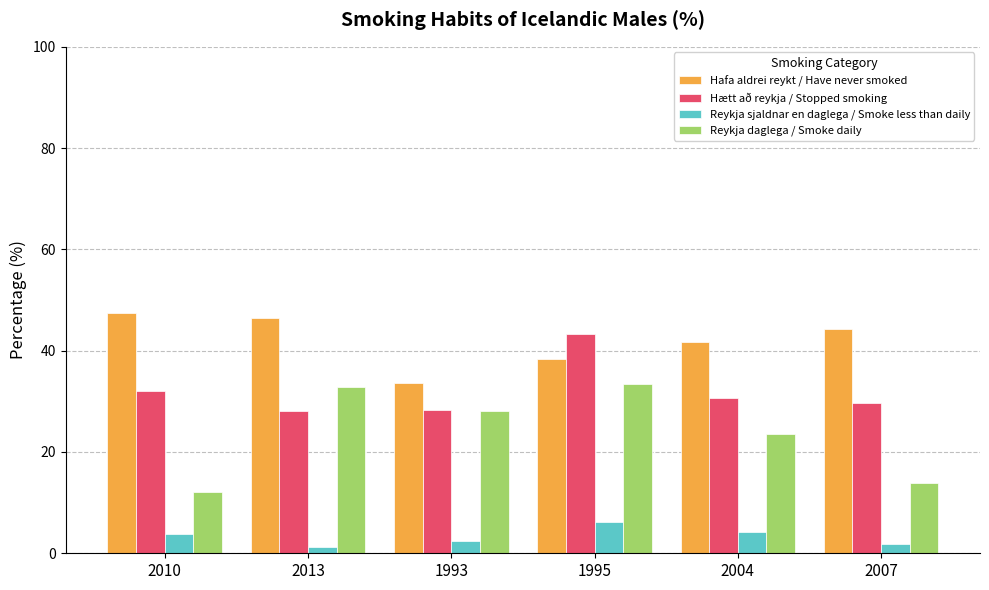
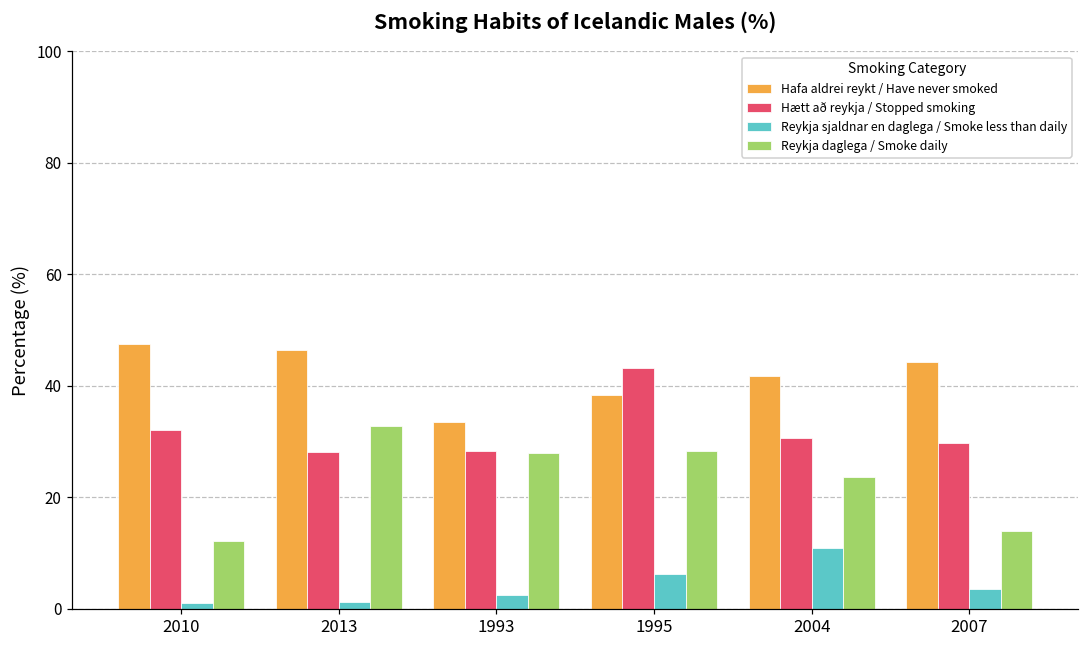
  {
    "Hafa aldrei reykt / Have never smoked": {
      "2010": 47,
      "2013": 46,
      "1993": 34,
      "1995": 38,
      "2004": 42,
      "2007": 44
    },
    "Hætt að reykja / Stopped smoking": {
      "2010": 32,
      "2013": 28,
      "1993": 28,
      "1995": 43,
      "2004": 31,
      "2007": 30
    },
    "Reykja sjaldnar en daglega / Smoke less than daily": {
-     "2010": 4,
+     "2010": 1,
      "2013": 1,
      "1993": 2,
      "1995": 6,
-     "2004": 4,
-     "2007": 2
+     "2004": 11,
+     "2007": 4
    },
    "Reykja daglega / Smoke daily": {
      "2010": 12,
      "2013": 33,
      "1993": 28,
-     "1995": 33,
+     "1995": 28,
      "2004": 24,
      "2007": 14
    }
  }
